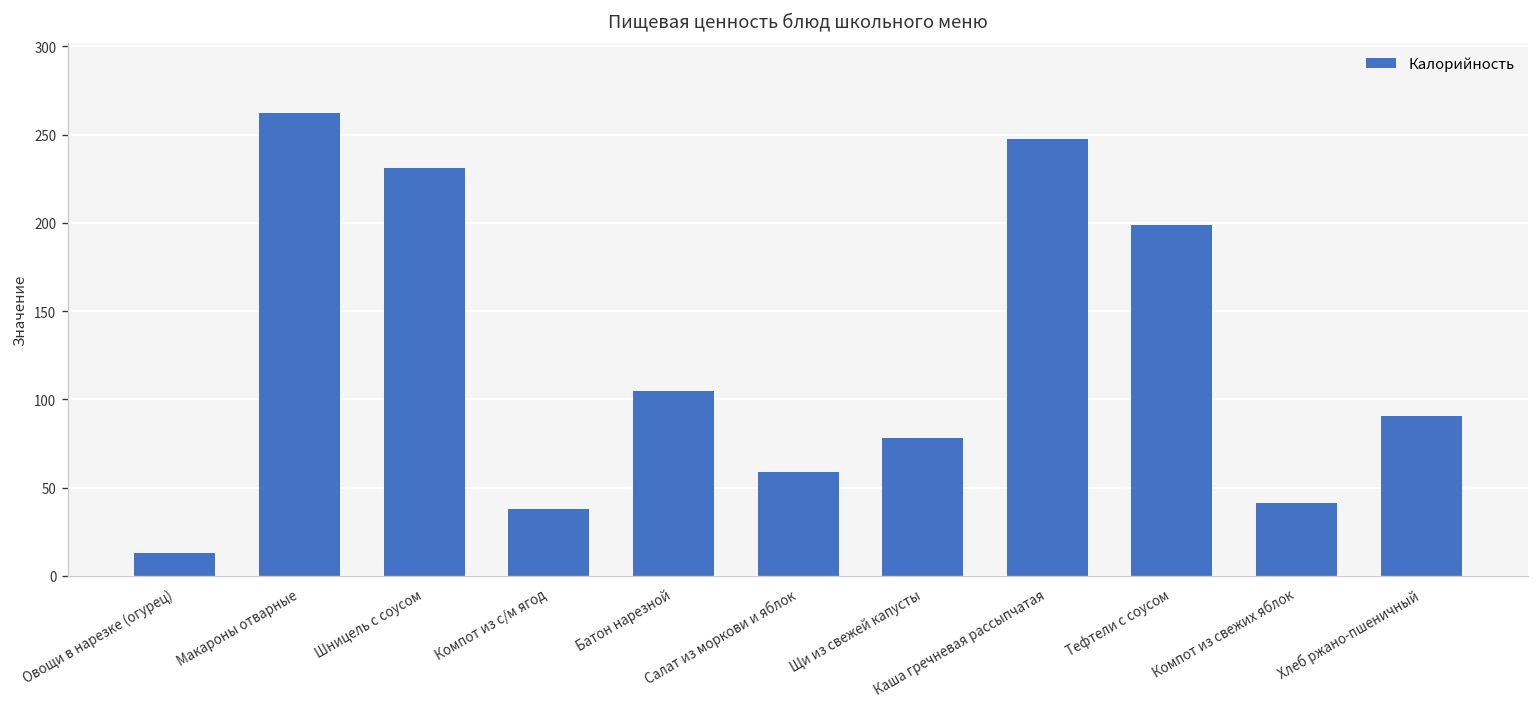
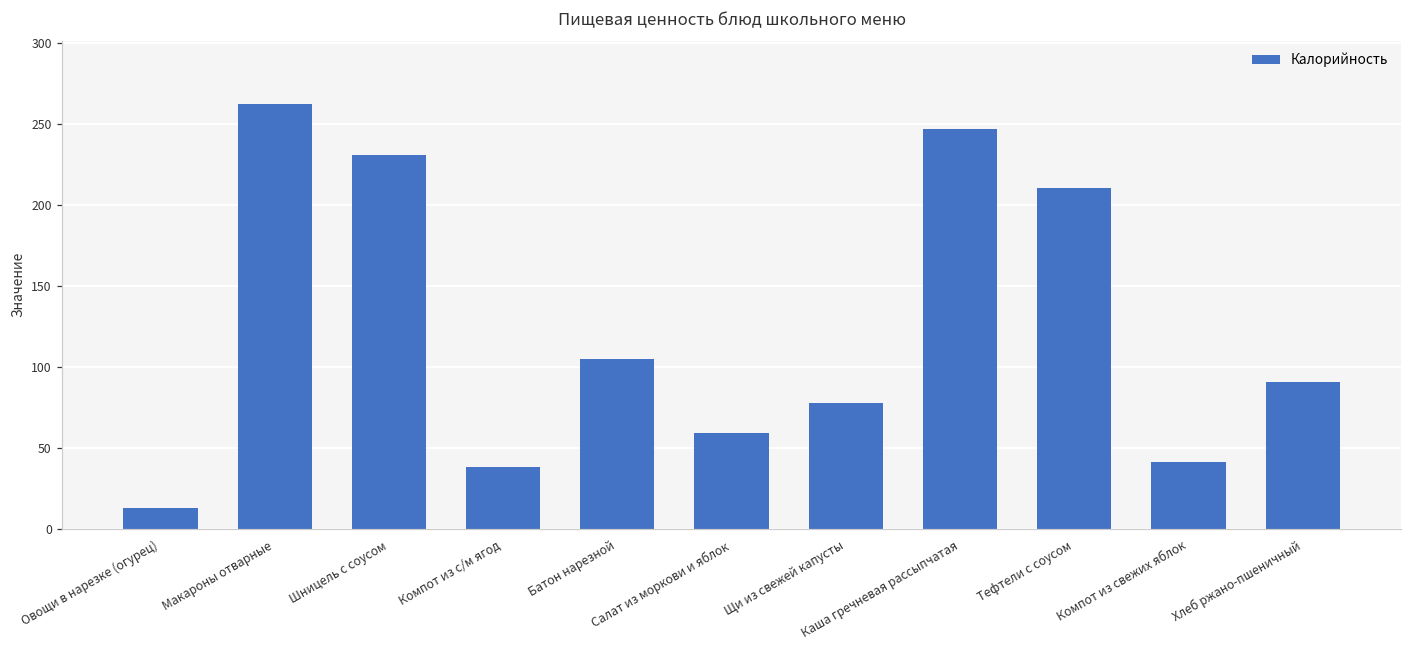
  {
    "Овощи в нарезке (огурец)": 13,
    "Макароны отварные": 262,
    "Шницель с соусом": 231,
    "Компот из с/м ягод": 38,
    "Батон нарезной": 105,
    "Салат из моркови и яблок": 59,
    "Щи из свежей капусты": 78,
    "Каша гречневая рассыпчатая": 247,
-   "Тефтели с соусом": 199,
+   "Тефтели с соусом": 211,
    "Компот из свежих яблок": 42,
    "Хлеб ржано-пшеничный": 91
  }
